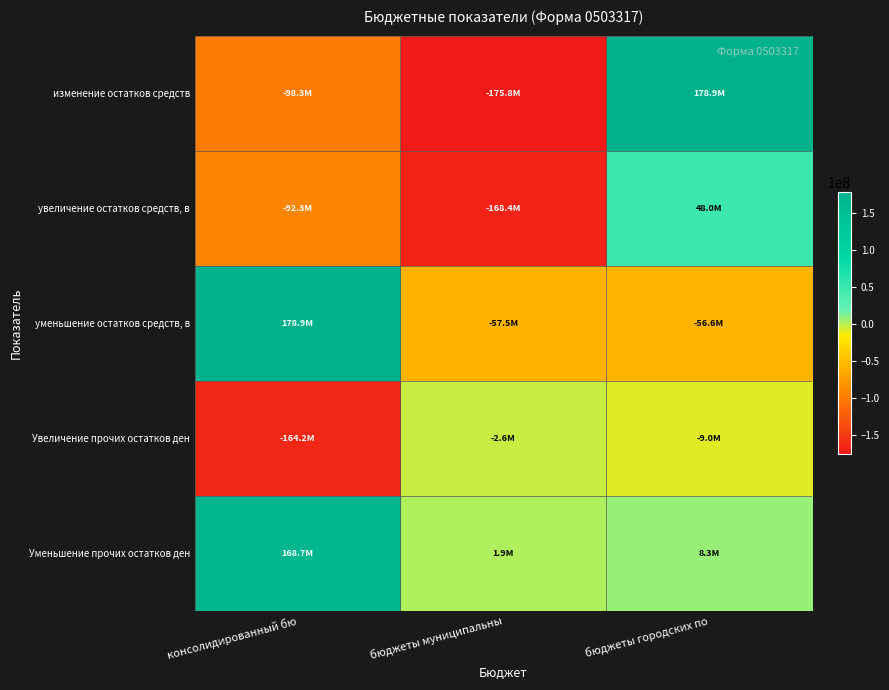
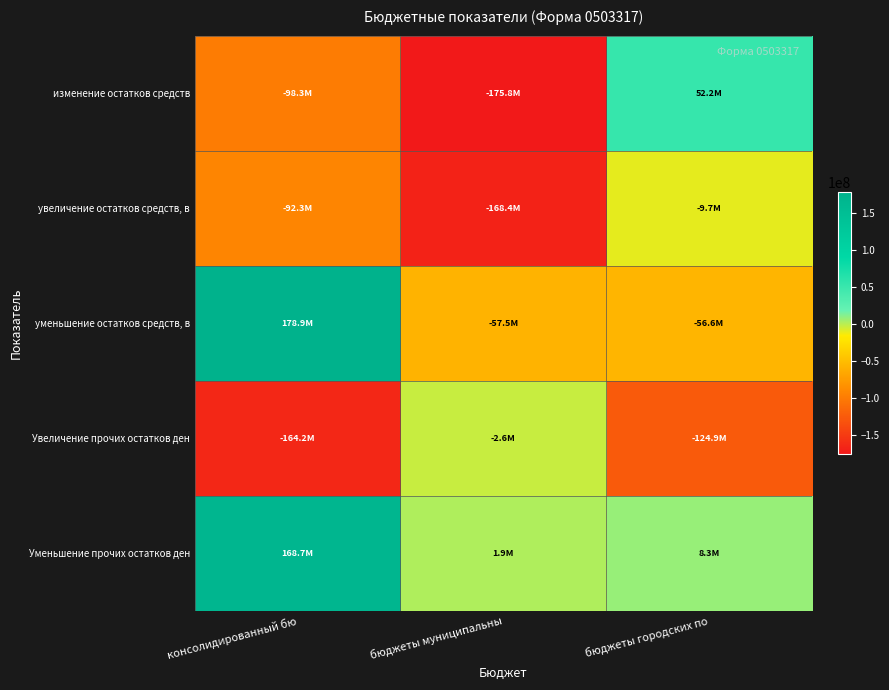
  {
    "изменение остатков средств": {
      "консолидированный бю": "-98.3M",
      "бюджеты муниципальны": "-175.8M",
-     "бюджеты городских по": "178.9M"
+     "бюджеты городских по": "52.2M"
    },
    "увеличение остатков средств, в": {
      "консолидированный бю": "-92.3M",
      "бюджеты муниципальны": "-168.4M",
-     "бюджеты городских по": "48.0M"
+     "бюджеты городских по": "-9.7M"
    },
    "уменьшение остатков средств, в": {
      "консолидированный бю": "178.9M",
      "бюджеты муниципальны": "-57.5M",
      "бюджеты городских по": "-56.6M"
    },
    "Увеличение прочих остатков ден": {
      "консолидированный бю": "-164.2M",
      "бюджеты муниципальны": "-2.6M",
-     "бюджеты городских по": "-9.0M"
+     "бюджеты городских по": "-124.9M"
    },
    "Уменьшение прочих остатков ден": {
      "консолидированный бю": "168.7M",
      "бюджеты муниципальны": "1.9M",
      "бюджеты городских по": "8.3M"
    }
  }
